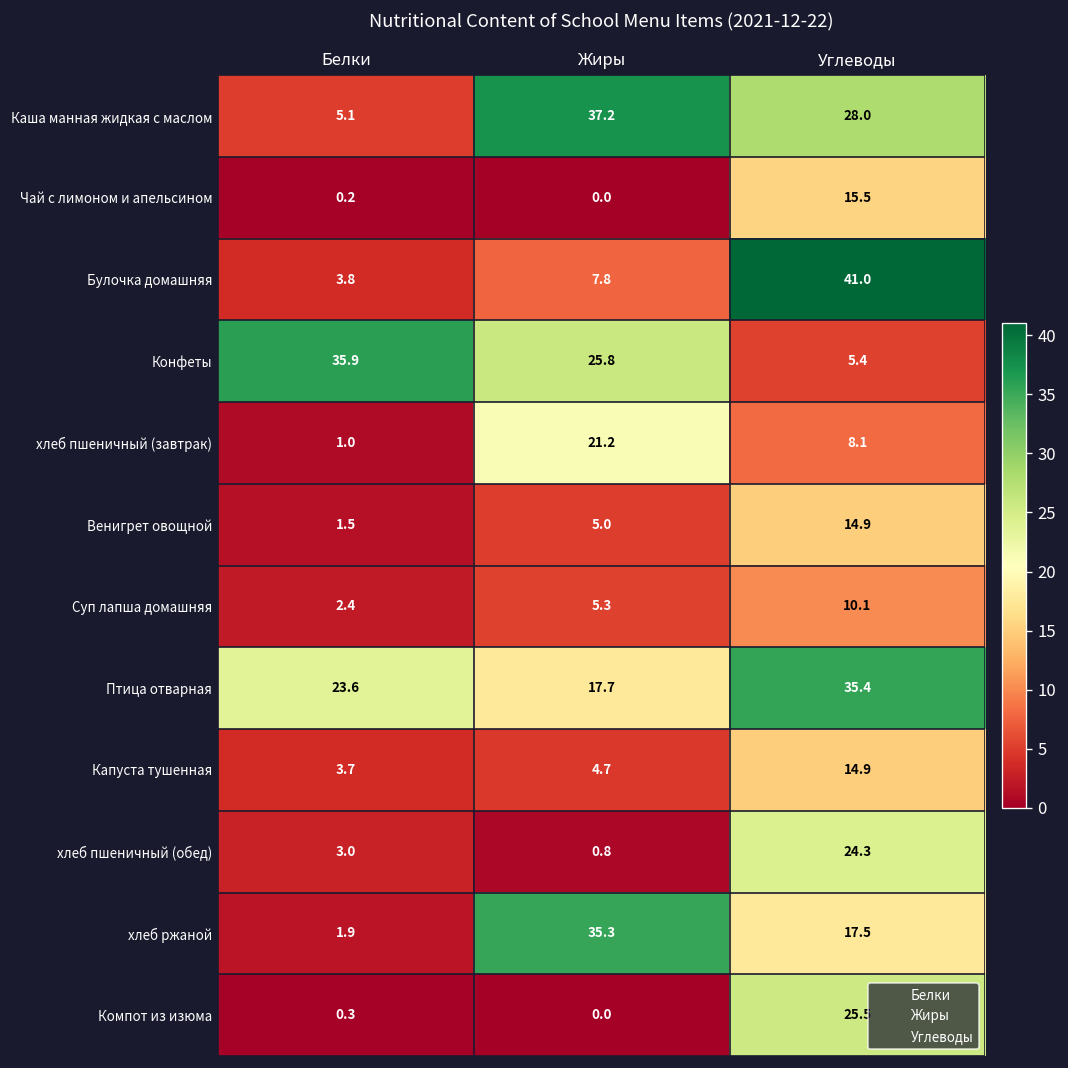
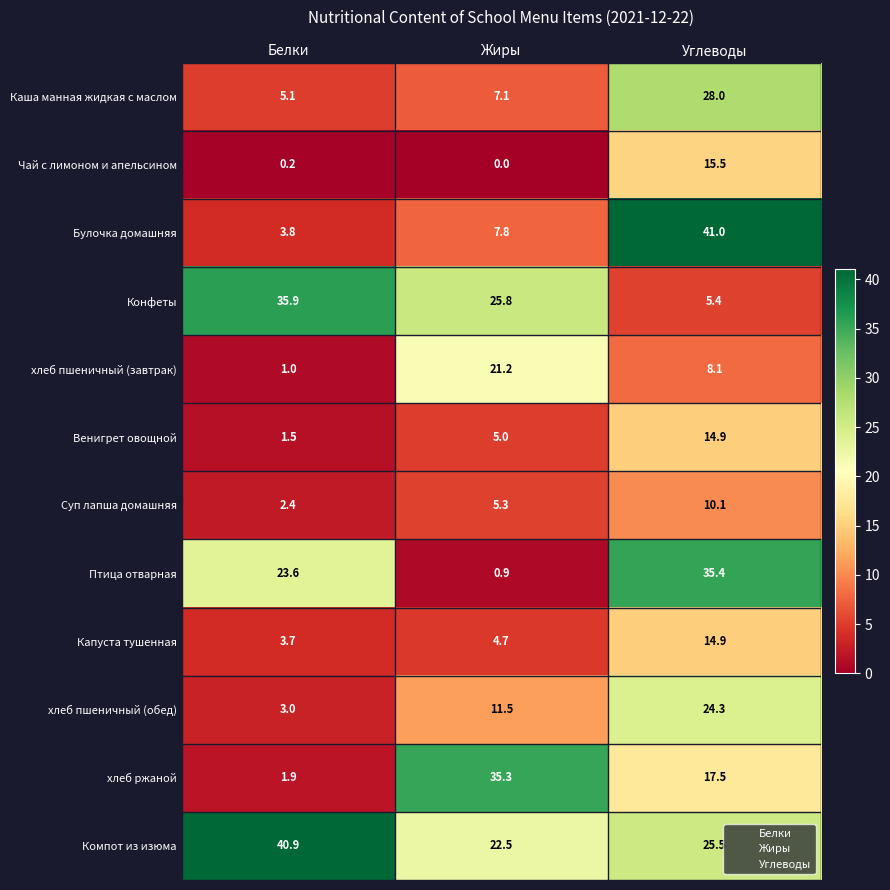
  {
    "Каша манная жидкая с маслом": {
      "Белки": 5.1,
-     "Жиры": 37.2,
+     "Жиры": 7.1,
      "Углеводы": 28.0
    },
    "Чай с лимоном и апельсином": {
      "Белки": 0.2,
      "Жиры": 0.0,
      "Углеводы": 15.5
    },
    "Булочка домашняя": {
      "Белки": 3.8,
      "Жиры": 7.8,
      "Углеводы": 41.0
    },
    "Конфеты": {
      "Белки": 35.9,
      "Жиры": 25.8,
      "Углеводы": 5.4
    },
    "хлеб пшеничный (завтрак)": {
      "Белки": 1.0,
      "Жиры": 21.2,
      "Углеводы": 8.1
    },
    "Венигрет овощной": {
      "Белки": 1.5,
      "Жиры": 5.0,
      "Углеводы": 14.9
    },
    "Суп лапша домашняя": {
      "Белки": 2.4,
      "Жиры": 5.3,
      "Углеводы": 10.1
    },
    "Птица отварная": {
      "Белки": 23.6,
-     "Жиры": 17.7,
+     "Жиры": 0.9,
      "Углеводы": 35.4
    },
    "Капуста тушенная": {
      "Белки": 3.7,
      "Жиры": 4.7,
      "Углеводы": 14.9
    },
    "хлеб пшеничный (обед)": {
      "Белки": 3.0,
-     "Жиры": 0.8,
+     "Жиры": 11.5,
      "Углеводы": 24.3
    },
    "хлеб ржаной": {
      "Белки": 1.9,
      "Жиры": 35.3,
      "Углеводы": 17.5
    },
    "Компот из изюма": {
-     "Белки": 0.3,
-     "Жиры": 0.0
+     "Белки": 40.9,
+     "Жиры": 22.5
    }
  }
